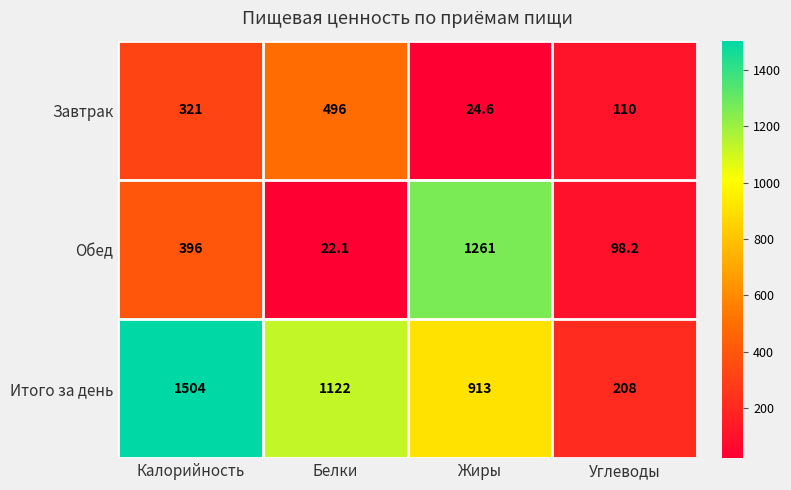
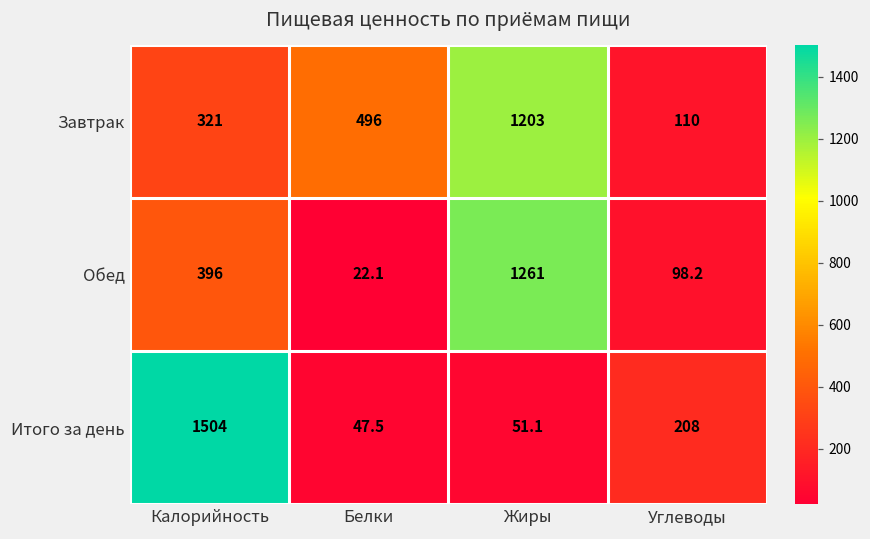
  {
    "Завтрак": {
      "Калорийность": 321,
      "Белки": 496,
-     "Жиры": 24.6,
+     "Жиры": 1203,
      "Углеводы": 110
    },
    "Обед": {
      "Калорийность": 396,
      "Белки": 22.1,
      "Жиры": 1261,
      "Углеводы": 98.2
    },
    "Итого за день": {
      "Калорийность": 1504,
-     "Белки": 1122,
-     "Жиры": 913,
+     "Белки": 47.5,
+     "Жиры": 51.1,
      "Углеводы": 208
    }
  }
